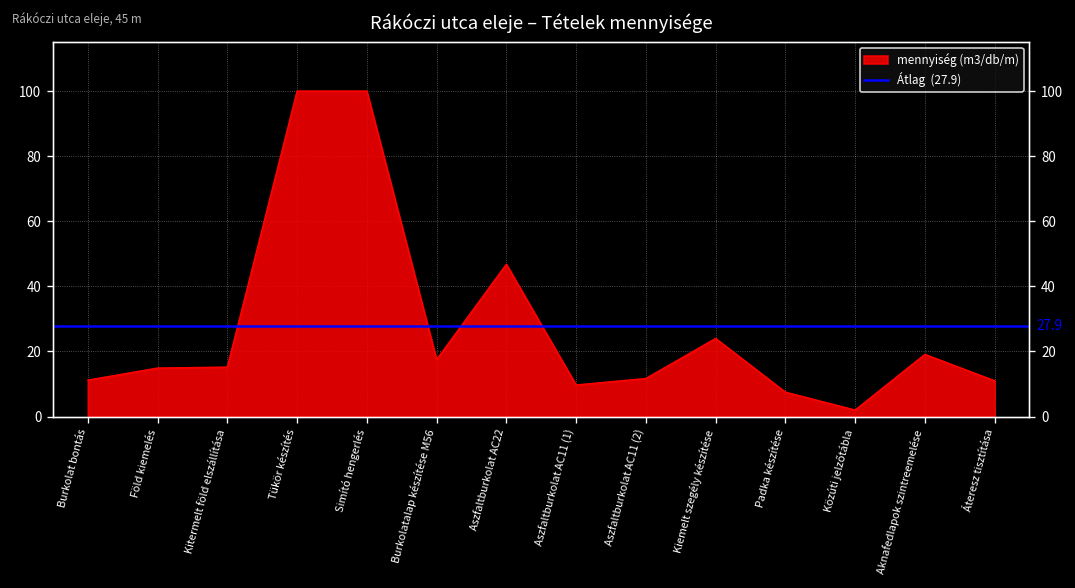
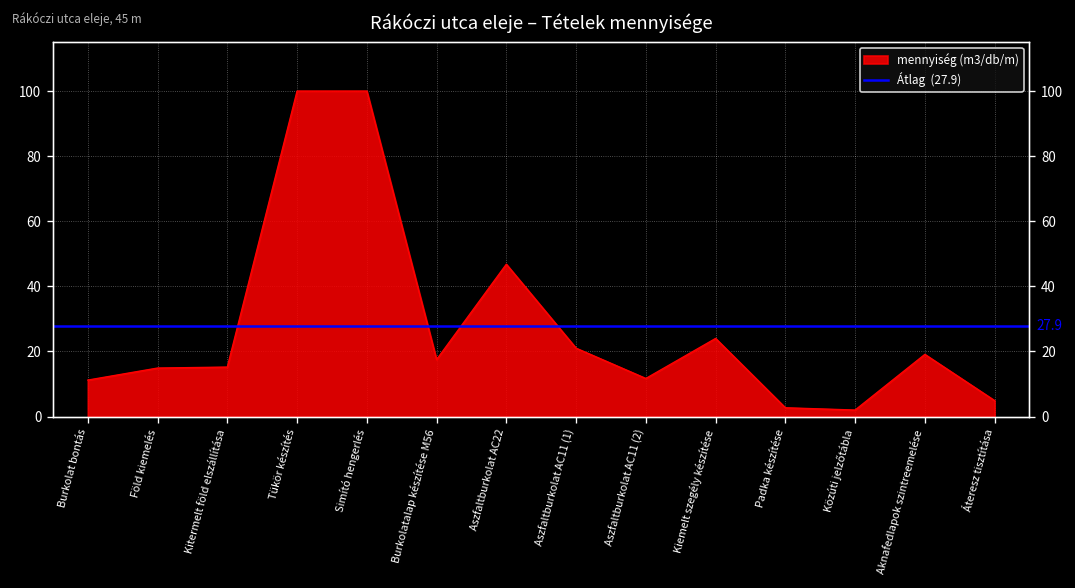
  {
    "Burkolat bontás": 11,
    "Föld kiemelés": 15,
    "Kitermelt föld elszállítása": 15,
    "Tükör készítés": 100,
    "Simító hengerlés": 100,
    "Burkolatalap készítése M56": 18,
    "Aszfaltburkolat AC22": 47,
-   "Aszfaltburkolat AC11 (1)": 10,
+   "Aszfaltburkolat AC11 (1)": 21,
    "Aszfaltburkolat AC11 (2)": 12,
    "Kiemelt szegély készítése": 24,
-   "Padka készítése": 8,
+   "Padka készítése": 3,
    "Közúti jelzőtábla": 2,
    "Aknafedlapok szintreemelése": 19,
-   "Áteresz tisztítása": 11
+   "Áteresz tisztítása": 5
  }
